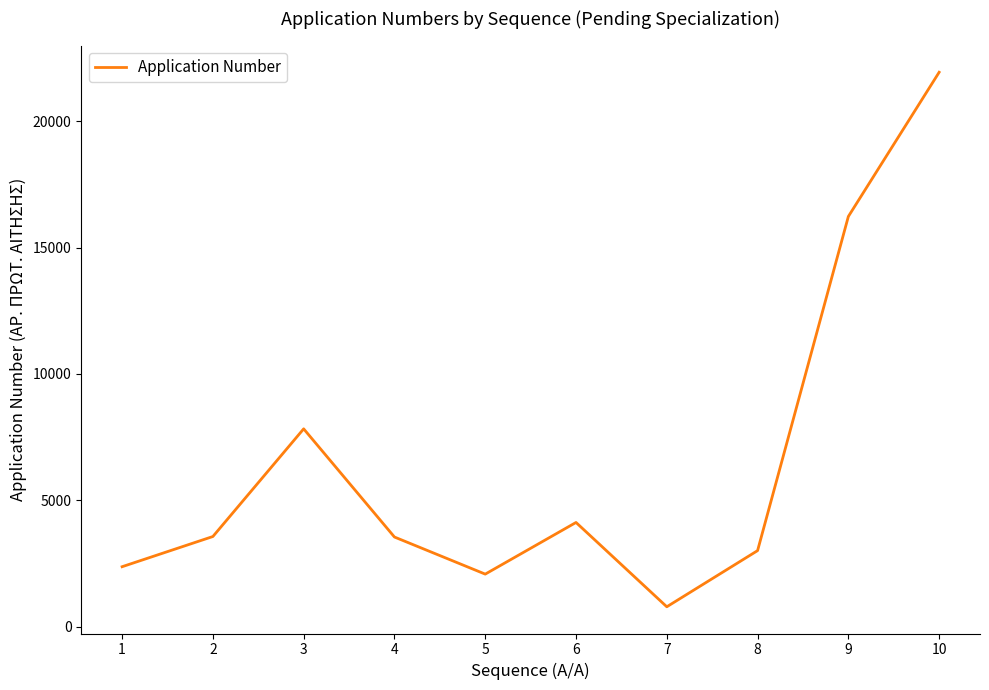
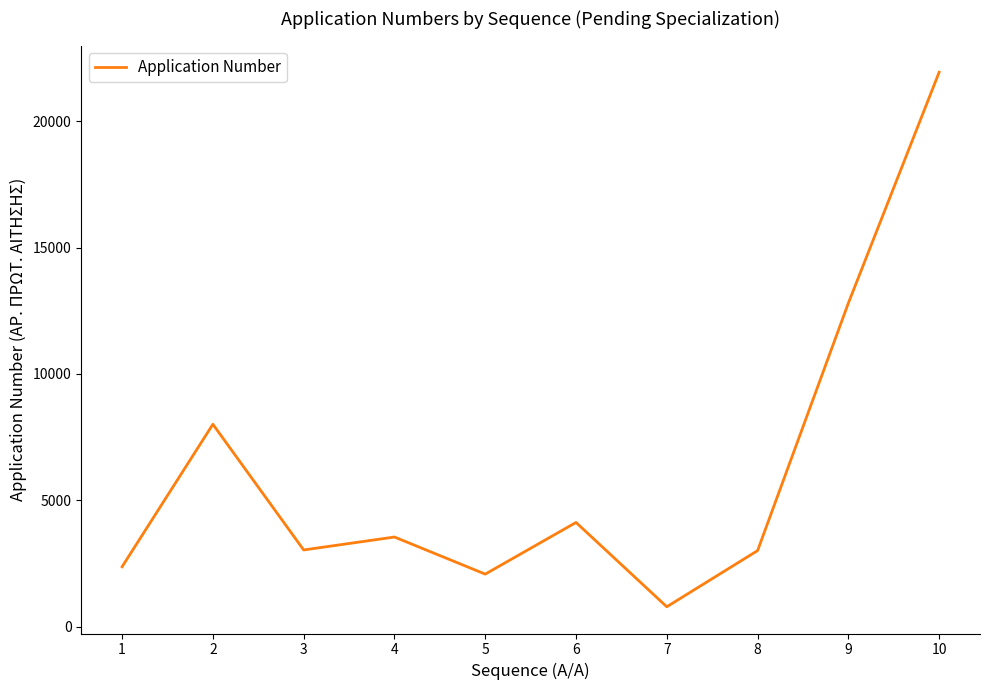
  {
    "1": 2400,
-   "2": 3600,
-   "3": 7800,
+   "2": 8000,
+   "3": 3000,
    "4": 3500,
    "5": 2100,
    "6": 4100,
    "7": 800,
    "8": 3000,
-   "9": 16200,
+   "9": 12800,
    "10": 21900
  }
